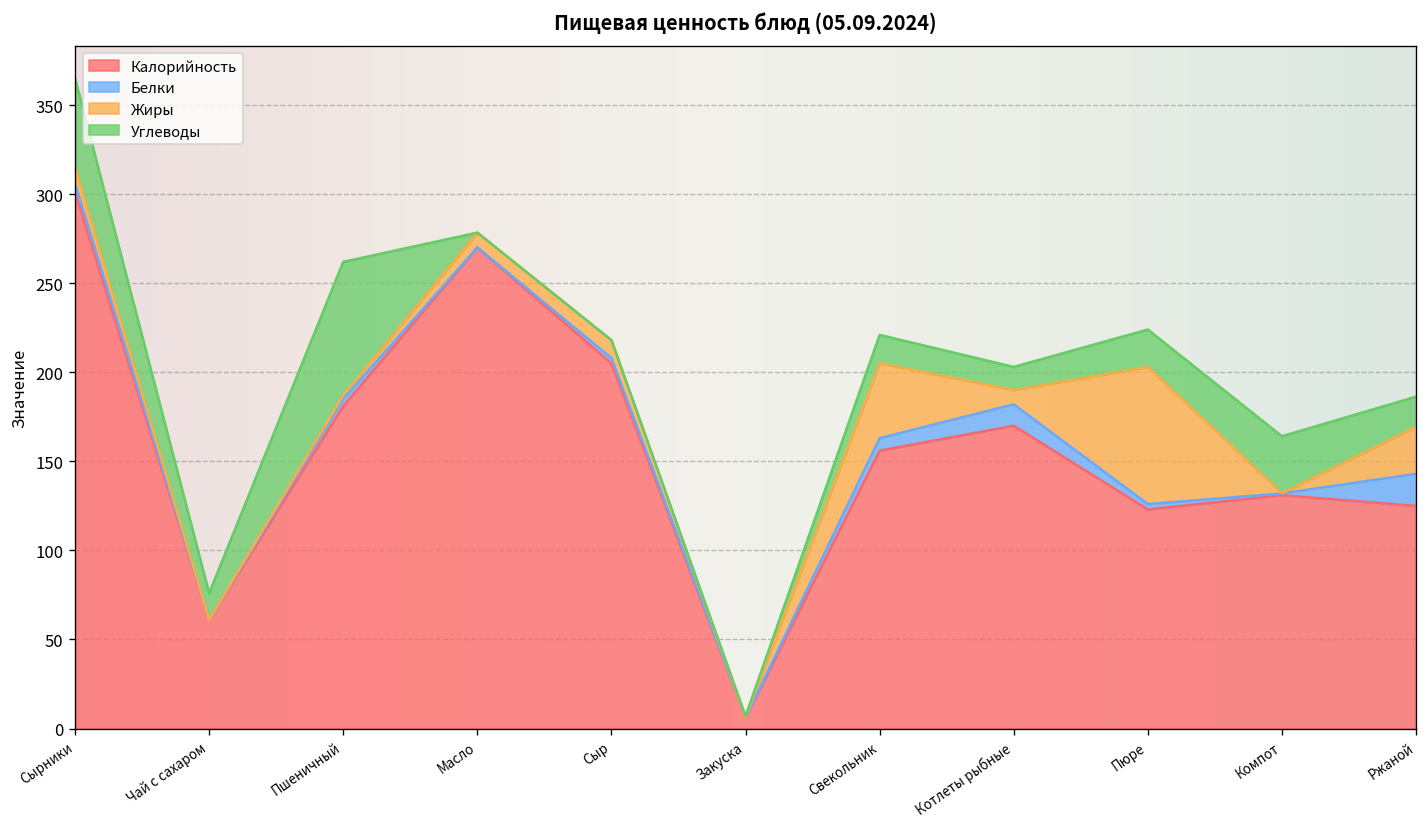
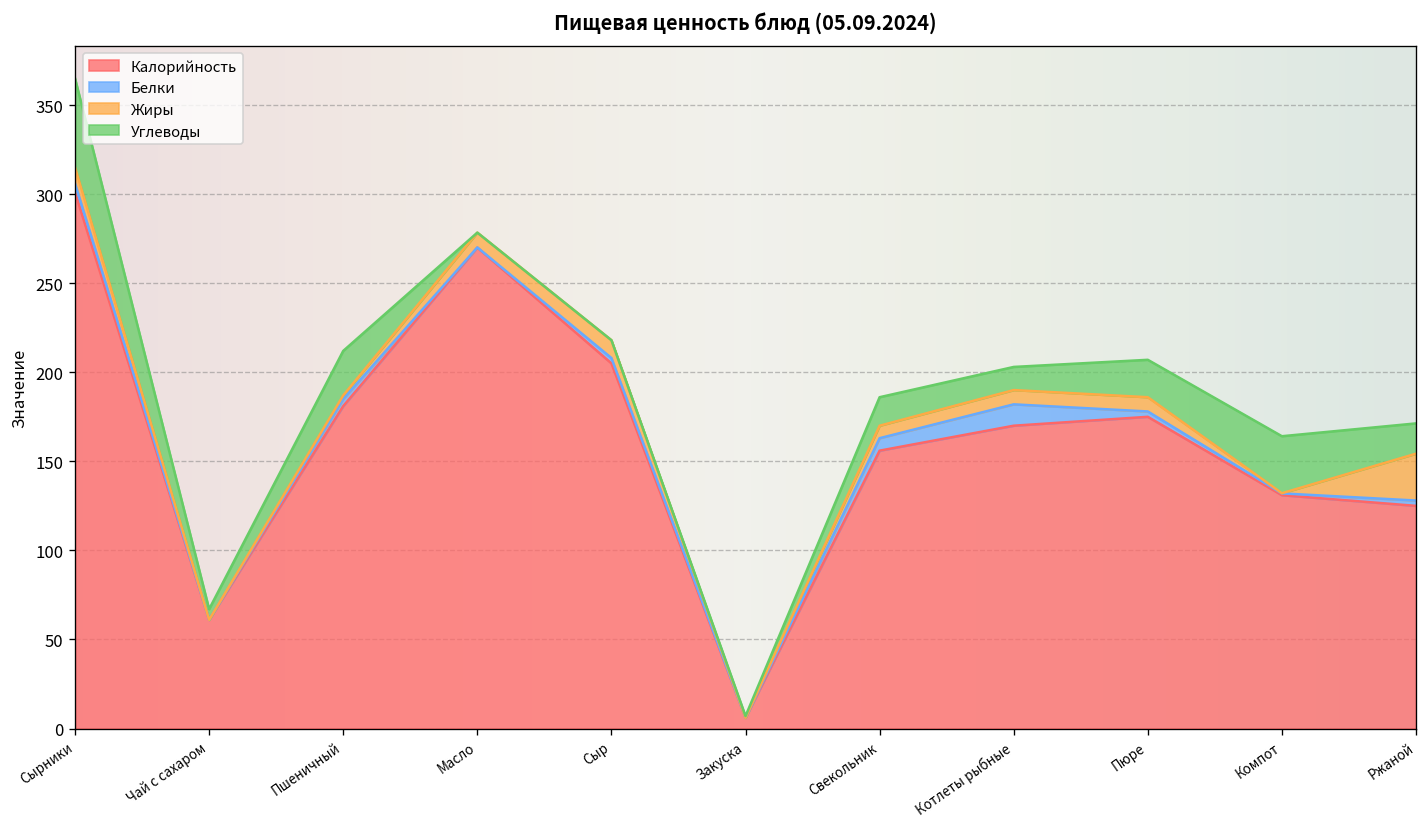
  {
    "Калорийность": {
      "Сырники": 301,
      "Пшеничный": 181,
      "Сыр": 205,
      "Свекольник": 156,
      "Котлеты рыбные": 170,
-     "Пюре": 123,
+     "Пюре": 175,
      "Ржаной": 125
    },
    "Белки": {
      "Сырники": 5,
      "Пшеничный": 4,
      "Сыр": 3,
      "Свекольник": 7,
      "Котлеты рыбные": 12,
      "Пюре": 3,
-     "Ржаной": 18
+     "Ржаной": 3
    },
    "Жиры": {
      "Сырники": 9,
      "Пшеничный": 2,
-     "Свекольник": 42,
+     "Свекольник": 7,
      "Котлеты рыбные": 8,
-     "Пюре": 77,
+     "Пюре": 8,
      "Ржаной": 26
    },
    "Углеводы": {
      "Сырники": 50,
-     "Чай с сахаром": 15,
-     "Пшеничный": 75,
+     "Чай с сахаром": 6,
+     "Пшеничный": 25,
      "Свекольник": 16,
      "Котлеты рыбные": 13,
      "Пюре": 21,
      "Компот": 32,
      "Ржаной": 17
    }
  }
